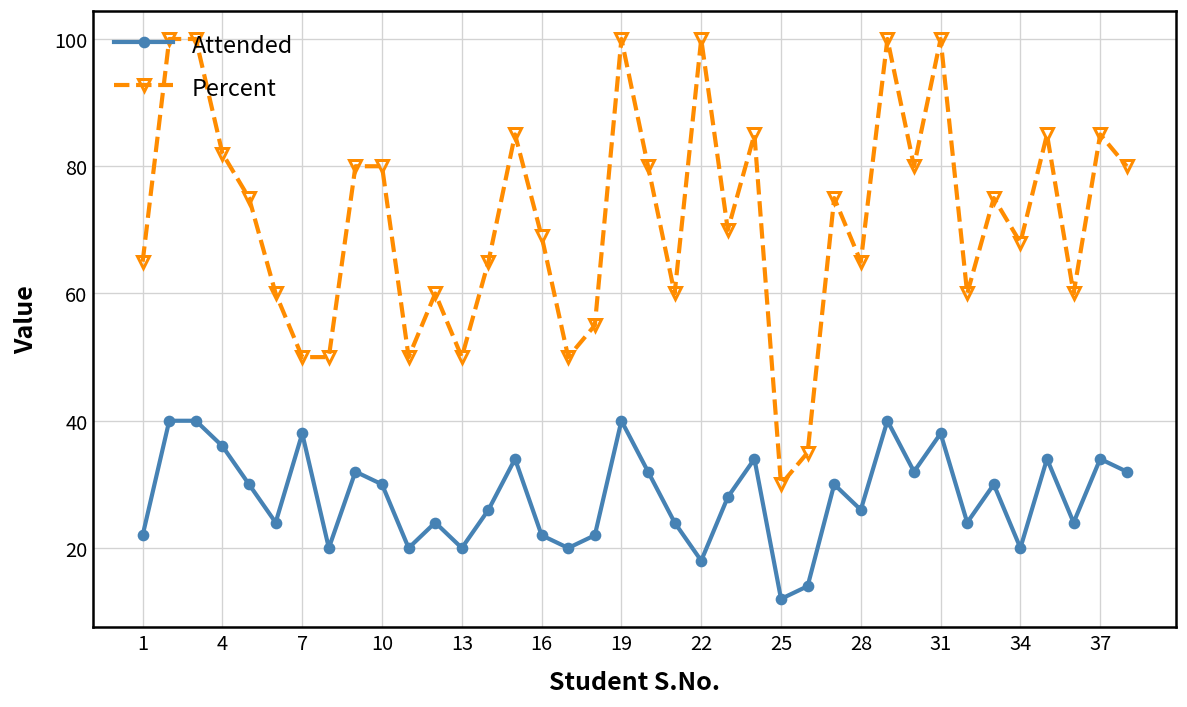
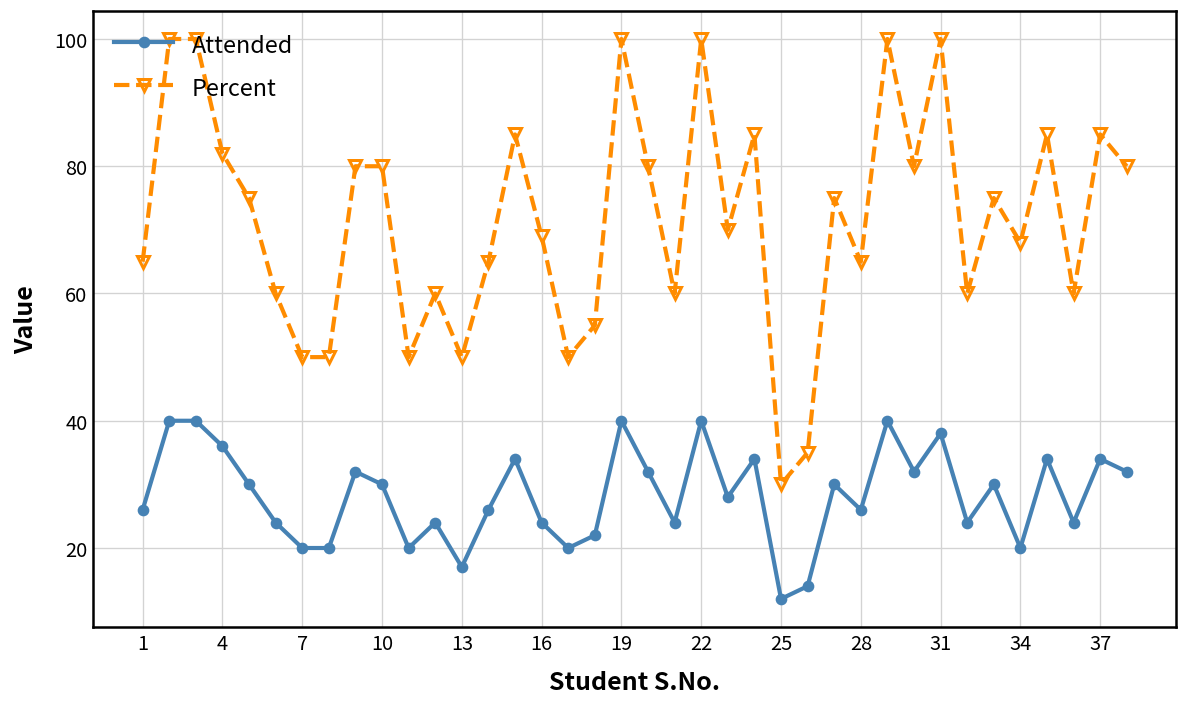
  {
    "Attended": {
-     "1": 22,
+     "1": 26,
      "4": 36,
-     "7": 38,
+     "7": 20,
      "10": 30,
-     "13": 20,
-     "16": 22,
+     "13": 17,
+     "16": 24,
      "19": 40,
-     "22": 18,
+     "22": 40,
      "25": 12,
      "28": 26,
      "31": 38,
      "34": 20,
      "37": 34
    },
    "Percent": {
      "1": 65,
      "4": 82,
      "7": 50,
      "10": 80,
      "13": 50,
      "16": 69,
      "19": 100,
      "22": 100,
      "25": 30,
      "28": 65,
      "31": 100,
      "34": 68,
      "37": 85
    }
  }
